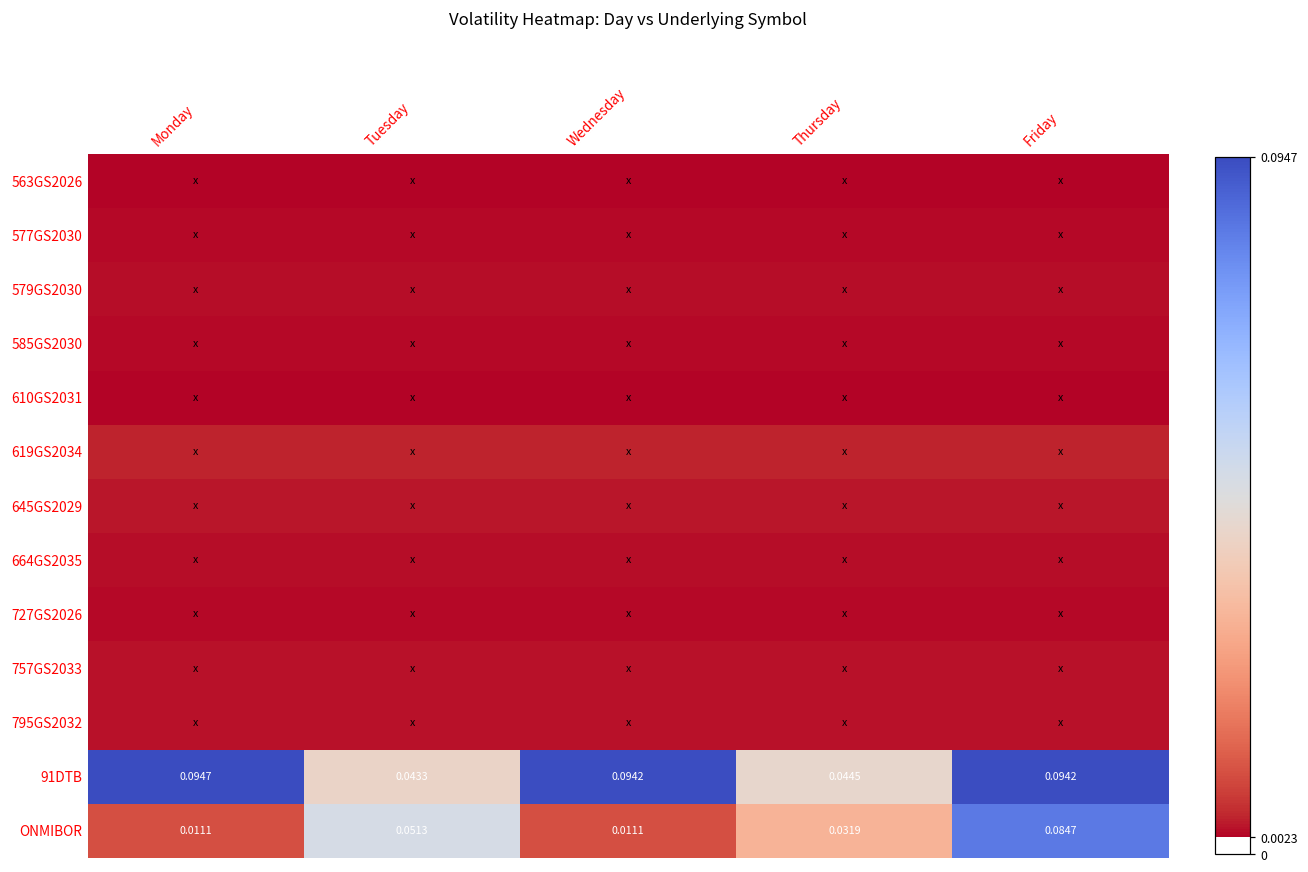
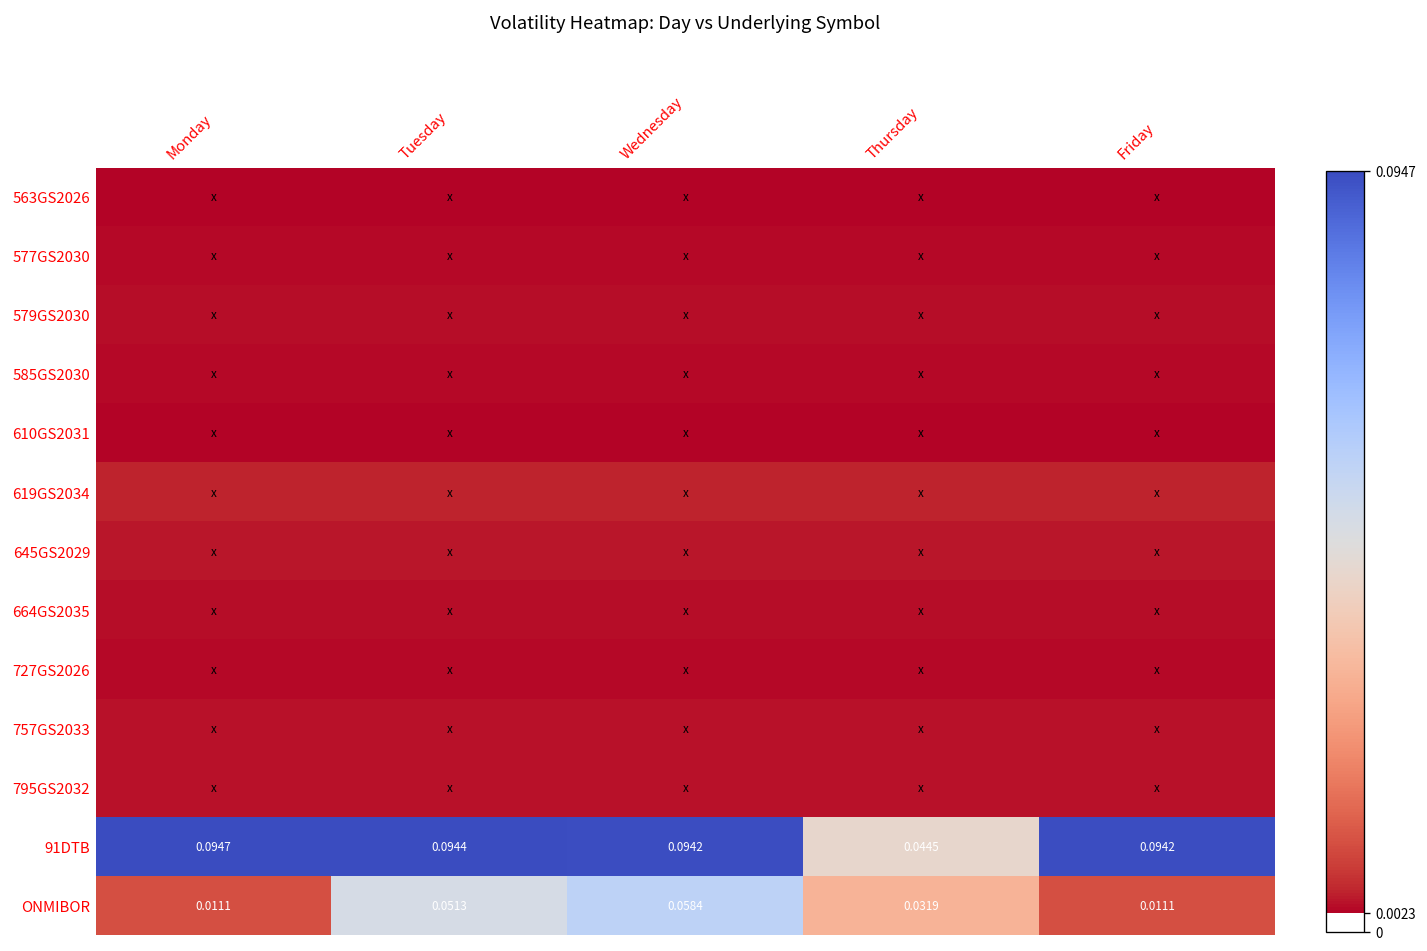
  {
    "91DTB": {
      "Monday": 0.0947,
-     "Tuesday": 0.0433,
+     "Tuesday": 0.0944,
      "Wednesday": 0.0942,
      "Thursday": 0.0445,
      "Friday": 0.0942
    },
    "ONMIBOR": {
      "Monday": 0.0111,
-     "Wednesday": 0.0111,
+     "Wednesday": 0.0584,
      "Thursday": 0.0319,
-     "Friday": 0.0847
+     "Friday": 0.0111
    }
  }
